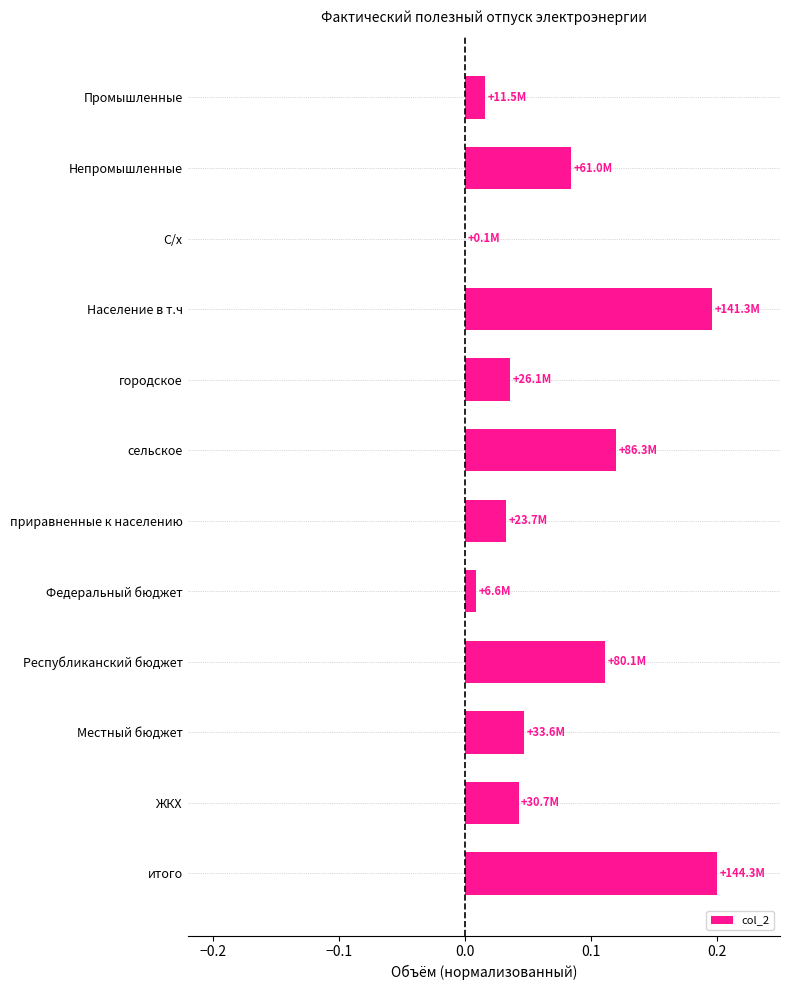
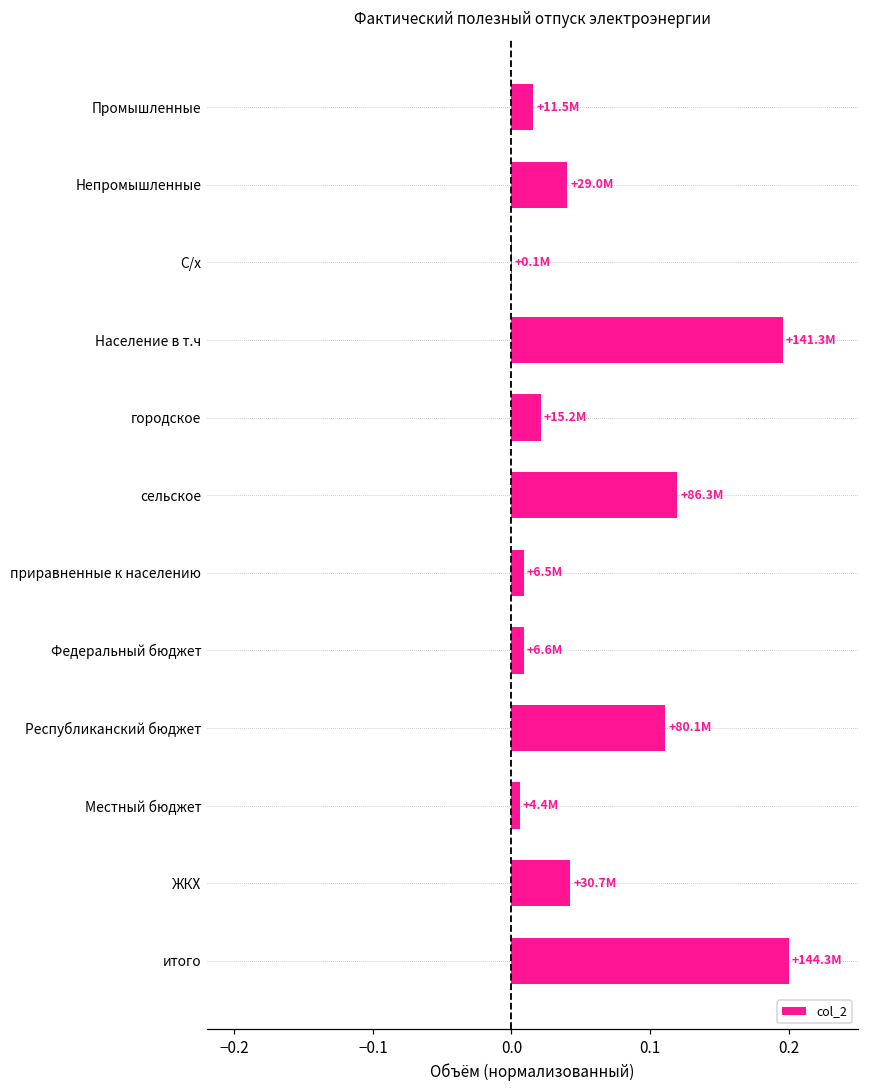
  {
-   "Непромышленные": "+61.0M",
-   "городское": "+26.1M",
-   "приравненные к населению": "+23.7M",
-   "Местный бюджет": "+33.6M"
+   "Непромышленные": "+29.0M",
+   "городское": "+15.2M",
+   "приравненные к населению": "+6.5M",
+   "Местный бюджет": "+4.4M"
  }
